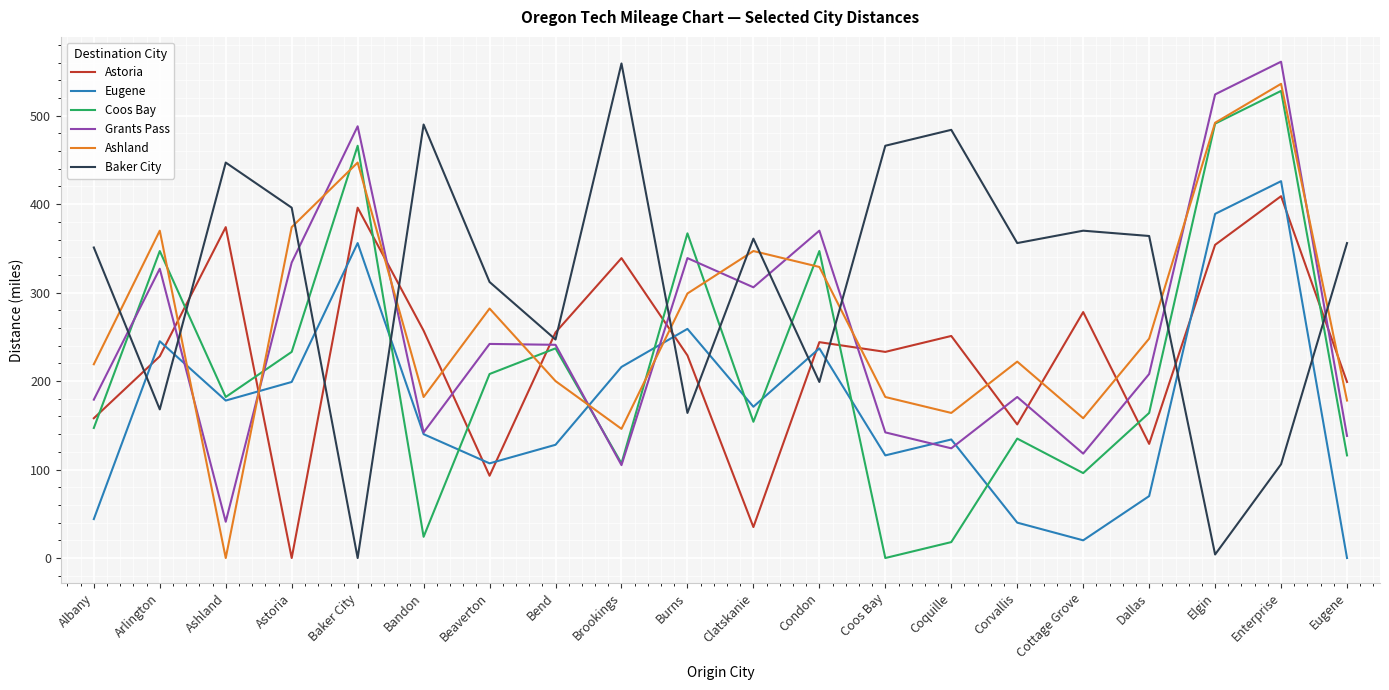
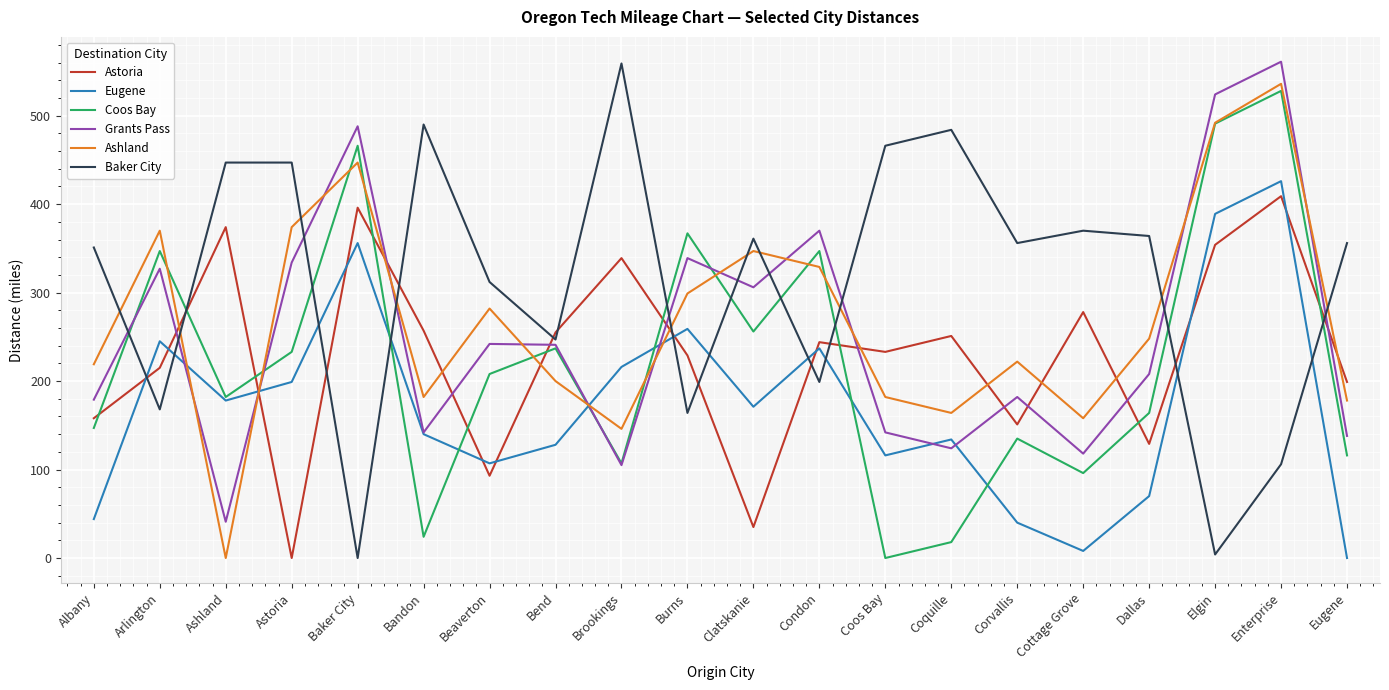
  {
    "Astoria": {
      "Albany": 160,
-     "Arlington": 230,
+     "Arlington": 220,
      "Ashland": 370,
      "Astoria": 0,
      "Baker City": 400,
      "Bandon": 260,
      "Beaverton": 90,
      "Bend": 260,
      "Brookings": 340,
      "Burns": 230,
      "Clatskanie": 40,
      "Condon": 240,
      "Coos Bay": 230,
      "Coquille": 250,
      "Corvallis": 150,
      "Cottage Grove": 280,
      "Dallas": 130,
      "Elgin": 350,
      "Enterprise": 410,
      "Eugene": 200
    },
    "Eugene": {
      "Albany": 40,
      "Arlington": 250,
      "Ashland": 180,
      "Astoria": 200,
      "Baker City": 360,
      "Beaverton": 110,
      "Bend": 130,
      "Brookings": 220,
      "Burns": 260,
      "Clatskanie": 170,
      "Condon": 240,
      "Coos Bay": 120,
      "Coquille": 130,
      "Corvallis": 40,
-     "Cottage Grove": 20,
+     "Cottage Grove": 10,
      "Dallas": 70,
      "Elgin": 390,
      "Enterprise": 430,
      "Eugene": 0
    },
    "Coos Bay": {
      "Albany": 150,
      "Arlington": 350,
      "Ashland": 180,
      "Astoria": 230,
      "Baker City": 470,
      "Bandon": 20,
      "Beaverton": 210,
      "Bend": 240,
      "Burns": 370,
-     "Clatskanie": 150,
+     "Clatskanie": 260,
      "Condon": 350,
      "Coos Bay": 0,
      "Coquille": 20,
      "Corvallis": 140,
      "Cottage Grove": 100,
      "Dallas": 160,
      "Enterprise": 530,
      "Eugene": 120
    },
    "Grants Pass": {
      "Albany": 180,
      "Arlington": 330,
      "Ashland": 40,
      "Astoria": 330,
      "Baker City": 490,
      "Beaverton": 240,
      "Bend": 240,
      "Burns": 340,
      "Clatskanie": 310,
      "Condon": 370,
      "Coos Bay": 140,
      "Coquille": 120,
      "Corvallis": 180,
      "Cottage Grove": 120,
      "Dallas": 210,
      "Elgin": 520,
      "Enterprise": 560,
      "Eugene": 140
    },
    "Ashland": {
      "Albany": 220,
      "Arlington": 370,
      "Ashland": 0,
      "Astoria": 370,
      "Baker City": 450,
      "Bandon": 180,
      "Beaverton": 280,
      "Bend": 200,
      "Brookings": 150,
      "Burns": 300,
      "Clatskanie": 350,
      "Condon": 330,
      "Coos Bay": 180,
      "Coquille": 160,
      "Corvallis": 220,
      "Cottage Grove": 160,
      "Dallas": 250,
      "Enterprise": 540,
      "Eugene": 180
    },
    "Baker City": {
      "Albany": 350,
      "Arlington": 170,
      "Ashland": 450,
-     "Astoria": 400,
+     "Astoria": 450,
      "Baker City": 0,
      "Bandon": 490,
      "Beaverton": 310,
      "Bend": 250,
      "Brookings": 560,
      "Burns": 160,
      "Clatskanie": 360,
      "Condon": 200,
      "Coos Bay": 470,
      "Coquille": 480,
      "Corvallis": 360,
      "Cottage Grove": 370,
      "Dallas": 360,
      "Elgin": 0,
      "Enterprise": 110,
      "Eugene": 360
    }
  }
